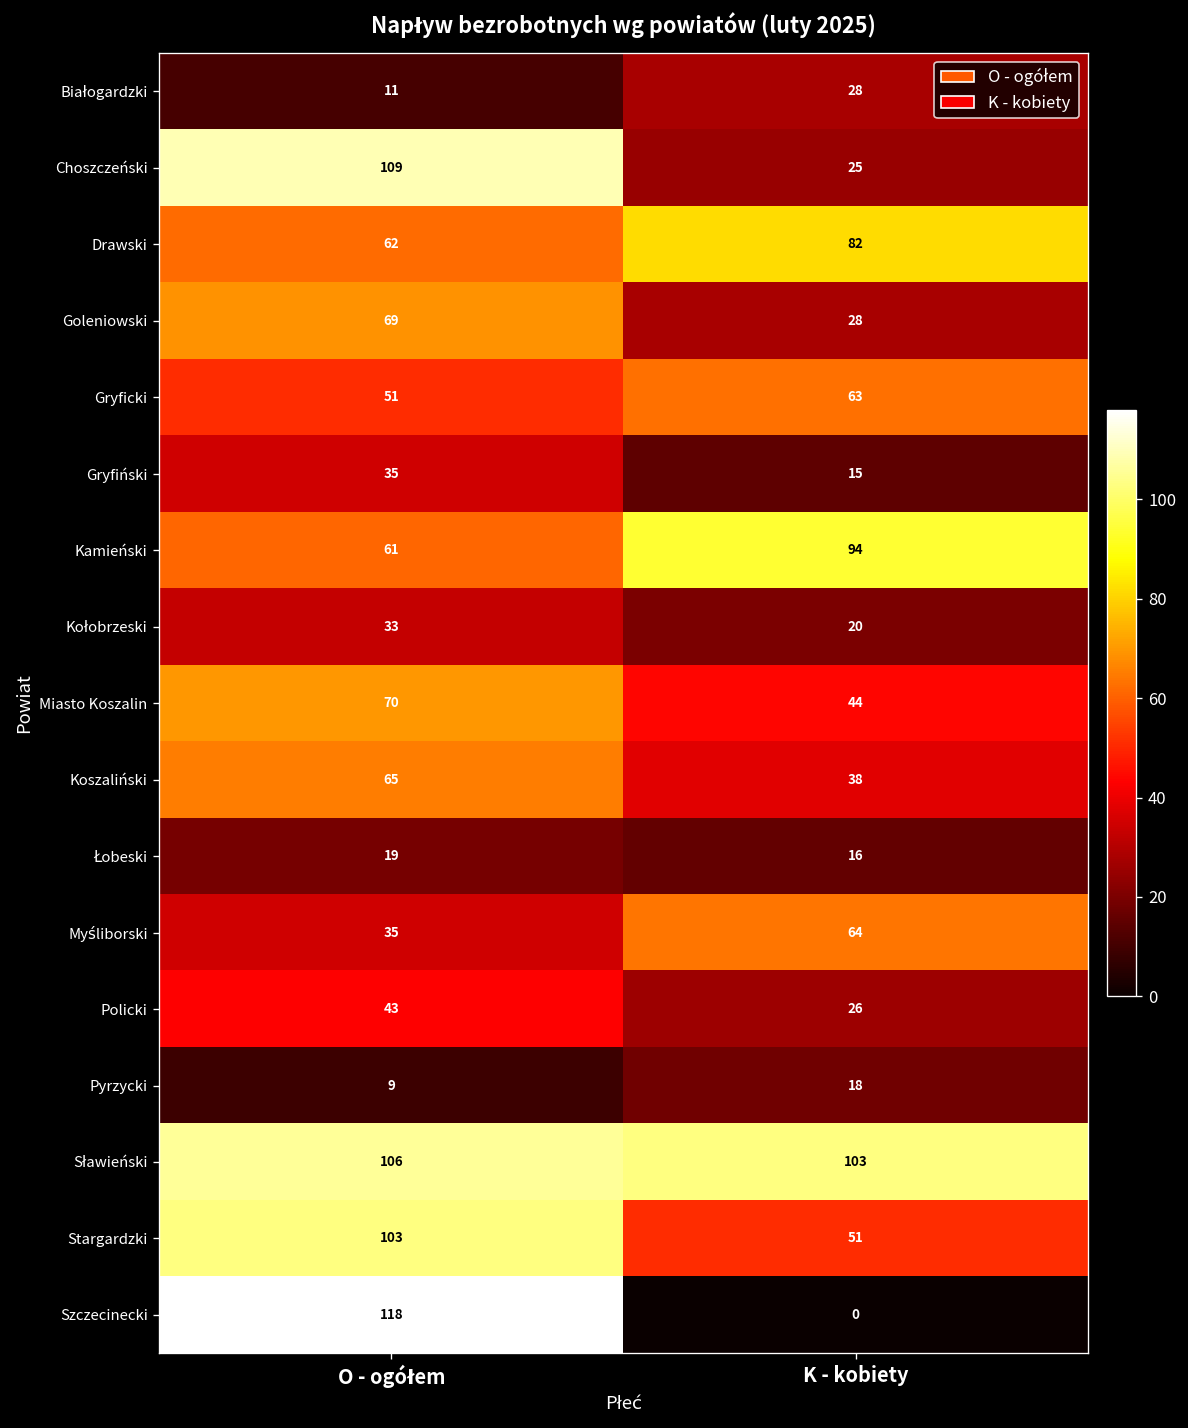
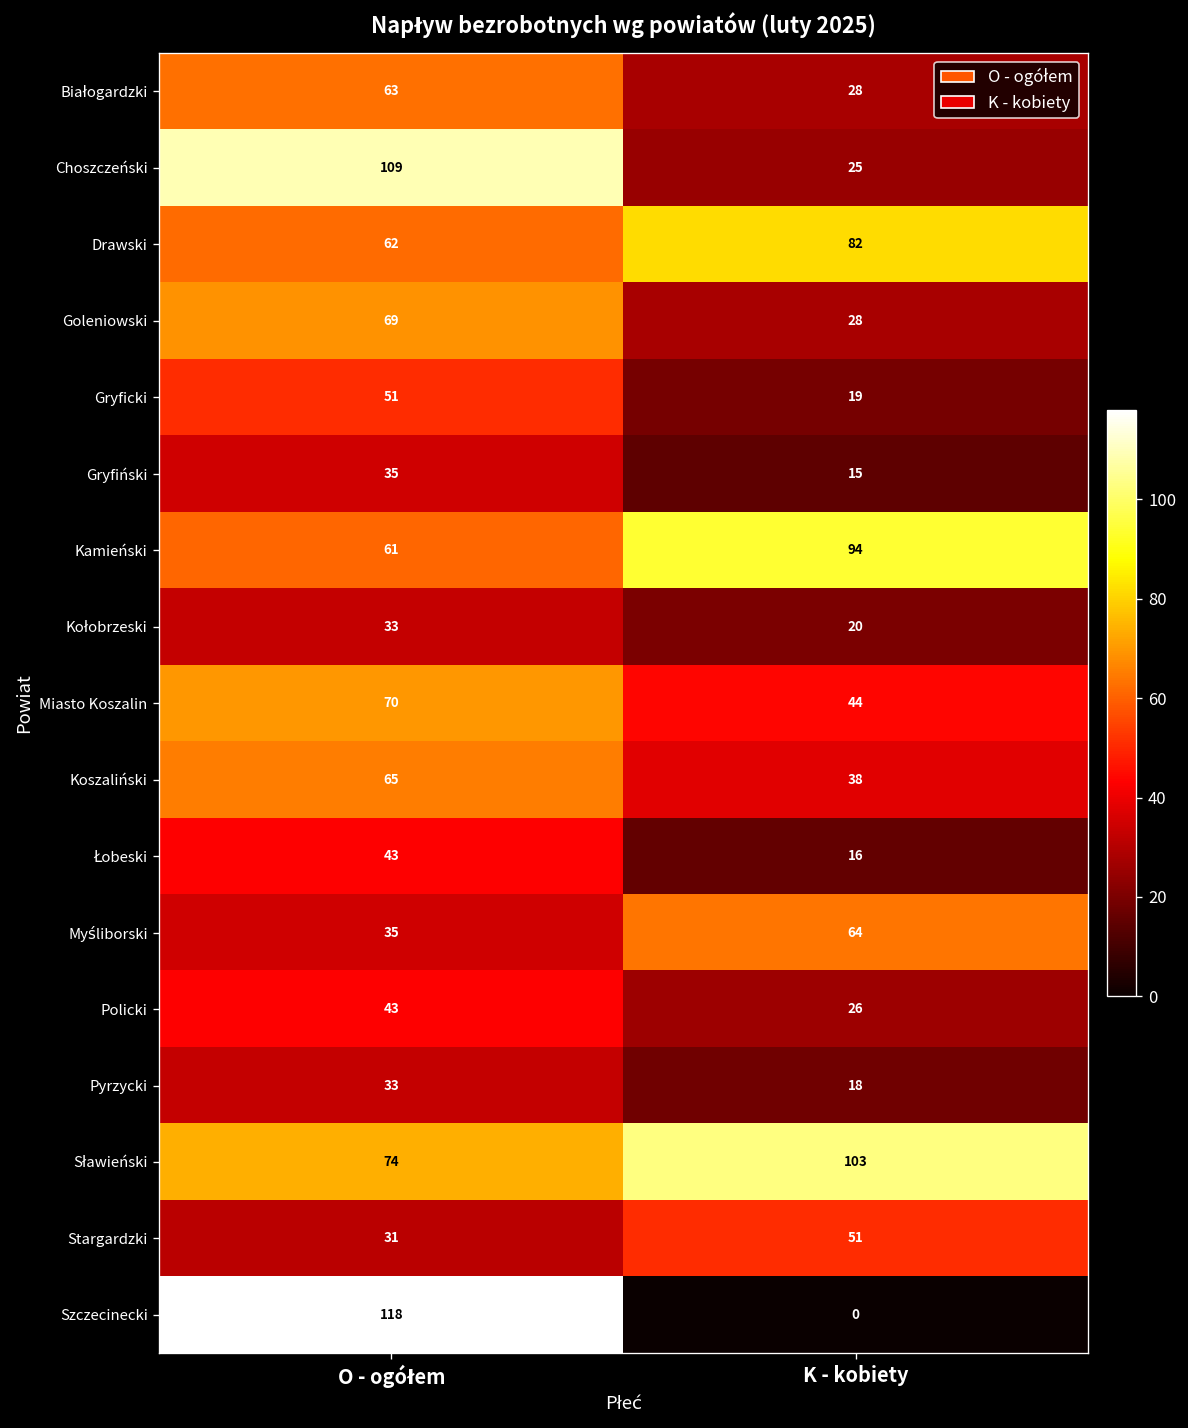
  {
    "Białogardzki": {
-     "O - ogółem": 11,
+     "O - ogółem": 63,
      "K - kobiety": 28
    },
    "Choszczeński": {
      "O - ogółem": 109,
      "K - kobiety": 25
    },
    "Drawski": {
      "O - ogółem": 62,
      "K - kobiety": 82
    },
    "Goleniowski": {
      "O - ogółem": 69,
      "K - kobiety": 28
    },
    "Gryficki": {
      "O - ogółem": 51,
-     "K - kobiety": 63
+     "K - kobiety": 19
    },
    "Gryfiński": {
      "O - ogółem": 35,
      "K - kobiety": 15
    },
    "Kamieński": {
      "O - ogółem": 61,
      "K - kobiety": 94
    },
    "Kołobrzeski": {
      "O - ogółem": 33,
      "K - kobiety": 20
    },
    "Miasto Koszalin": {
      "O - ogółem": 70,
      "K - kobiety": 44
    },
    "Koszaliński": {
      "O - ogółem": 65,
      "K - kobiety": 38
    },
    "Łobeski": {
-     "O - ogółem": 19,
+     "O - ogółem": 43,
      "K - kobiety": 16
    },
    "Myśliborski": {
      "O - ogółem": 35,
      "K - kobiety": 64
    },
    "Policki": {
      "O - ogółem": 43,
      "K - kobiety": 26
    },
    "Pyrzycki": {
-     "O - ogółem": 9,
+     "O - ogółem": 33,
      "K - kobiety": 18
    },
    "Sławieński": {
-     "O - ogółem": 106,
+     "O - ogółem": 74,
      "K - kobiety": 103
    },
    "Stargardzki": {
-     "O - ogółem": 103,
+     "O - ogółem": 31,
      "K - kobiety": 51
    },
    "Szczecinecki": {
      "O - ogółem": 118,
      "K - kobiety": 0
    }
  }
